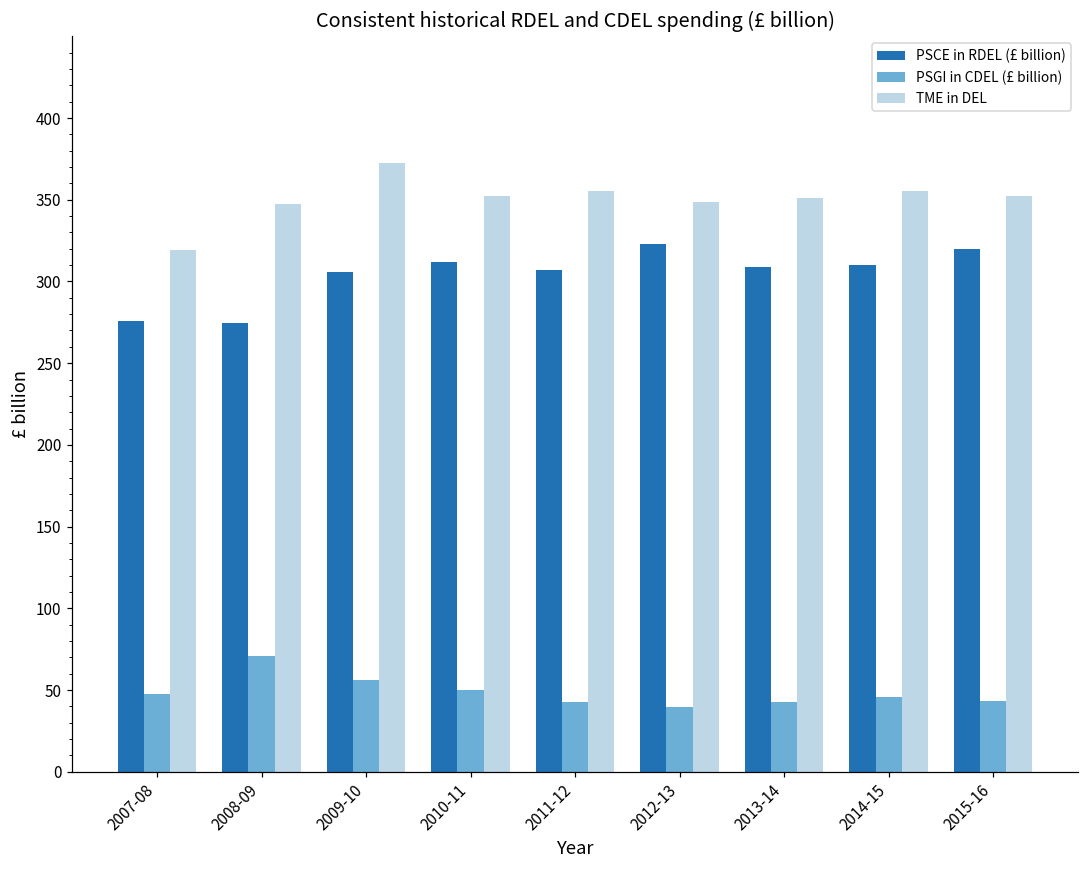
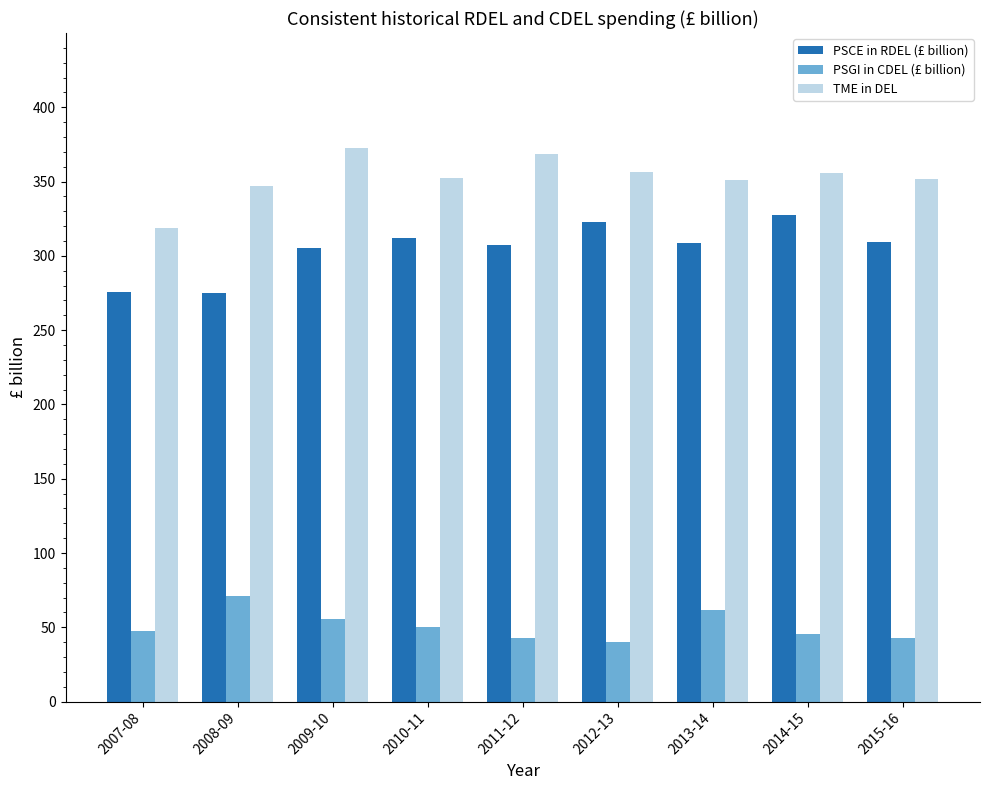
  {
    "PSCE in RDEL (£ billion)": {
      "2007-08": 276,
      "2008-09": 275,
      "2009-10": 306,
      "2010-11": 312,
      "2011-12": 307,
      "2012-13": 323,
      "2013-14": 309,
-     "2014-15": 310,
-     "2015-16": 320
+     "2014-15": 328,
+     "2015-16": 309
    },
    "PSGI in CDEL (£ billion)": {
      "2007-08": 48,
      "2008-09": 71,
      "2009-10": 56,
      "2010-11": 50,
      "2011-12": 43,
      "2012-13": 40,
-     "2013-14": 42,
+     "2013-14": 62,
      "2014-15": 46,
      "2015-16": 43
    },
    "TME in DEL": {
      "2007-08": 319,
      "2008-09": 347,
      "2009-10": 373,
      "2010-11": 353,
-     "2011-12": 356,
-     "2012-13": 349,
+     "2011-12": 369,
+     "2012-13": 357,
      "2013-14": 351,
      "2014-15": 356,
      "2015-16": 352
    }
  }
